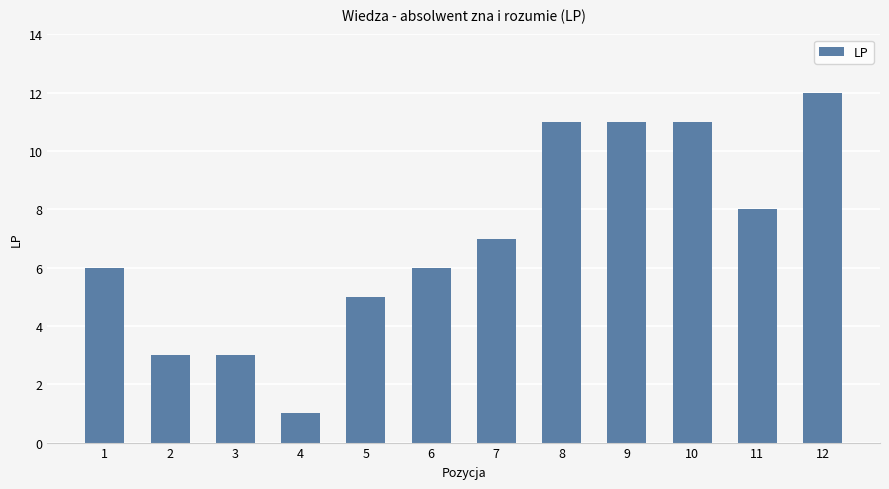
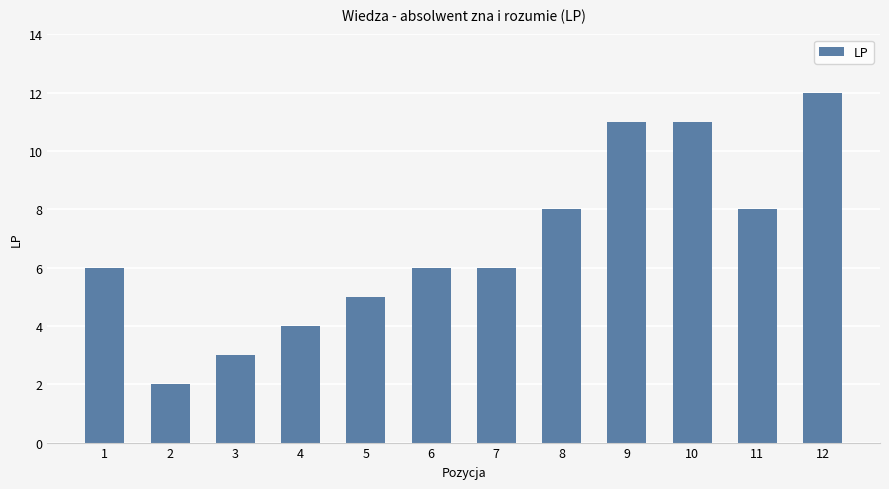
  {
    "1": 6,
-   "2": 3,
+   "2": 2,
    "3": 3,
-   "4": 1,
+   "4": 4,
    "5": 5,
    "6": 6,
-   "7": 7,
-   "8": 11,
+   "7": 6,
+   "8": 8,
    "9": 11,
    "10": 11,
    "11": 8,
    "12": 12
  }
